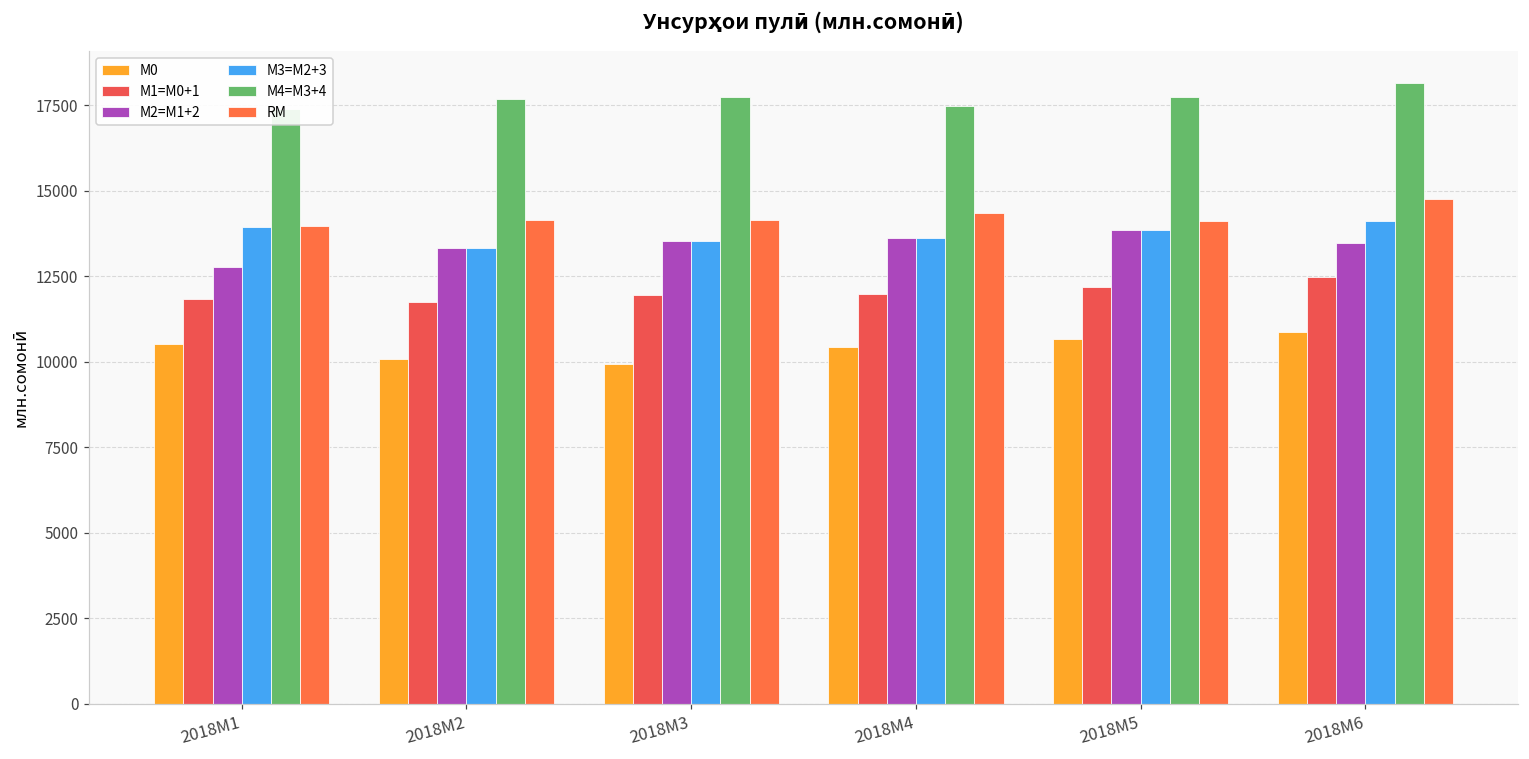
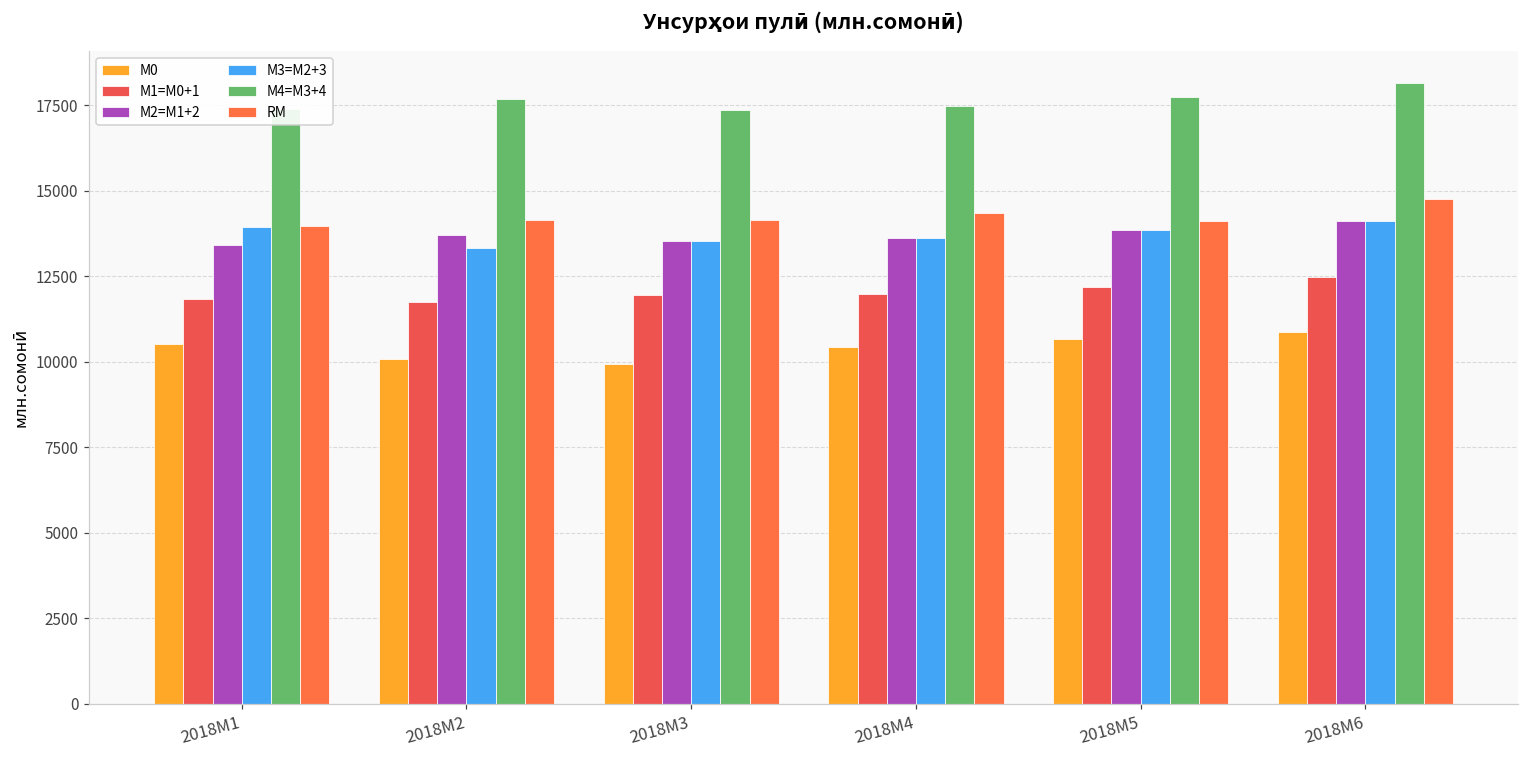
  {
    "М0": {
      "2018M1": 10500,
      "2018M2": 10100,
      "2018M3": 9900,
      "2018M4": 10400,
      "2018M5": 10700,
      "2018M6": 10900
    },
    "М2=M1+2": {
-     "2018M1": 12800,
-     "2018M2": 13300,
+     "2018M1": 13400,
+     "2018M2": 13700,
      "2018M3": 13500,
      "2018M4": 13600,
      "2018M5": 13800,
-     "2018M6": 13500
+     "2018M6": 14100
    },
    "М3=M2+3": {
      "2018M1": 13900,
      "2018M2": 13300,
      "2018M3": 13500,
      "2018M4": 13600,
      "2018M5": 13800,
      "2018M6": 14100
    },
    "М4=M3+4": {
      "2018M2": 17700,
-     "2018M3": 17700,
+     "2018M3": 17400,
      "2018M4": 17500,
      "2018M5": 17700,
      "2018M6": 18200
    }
  }
